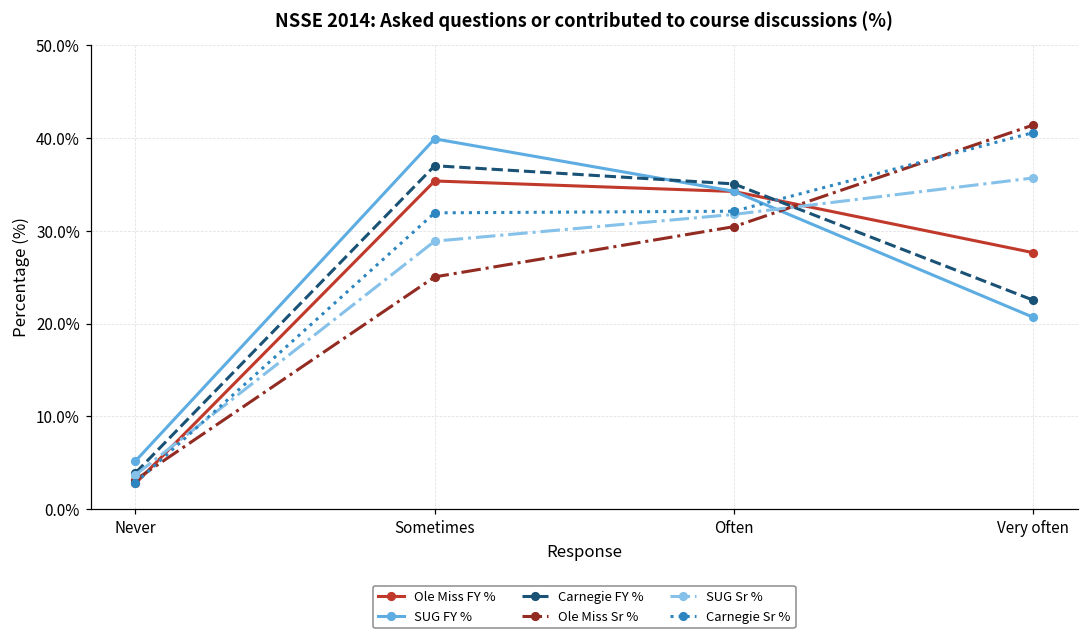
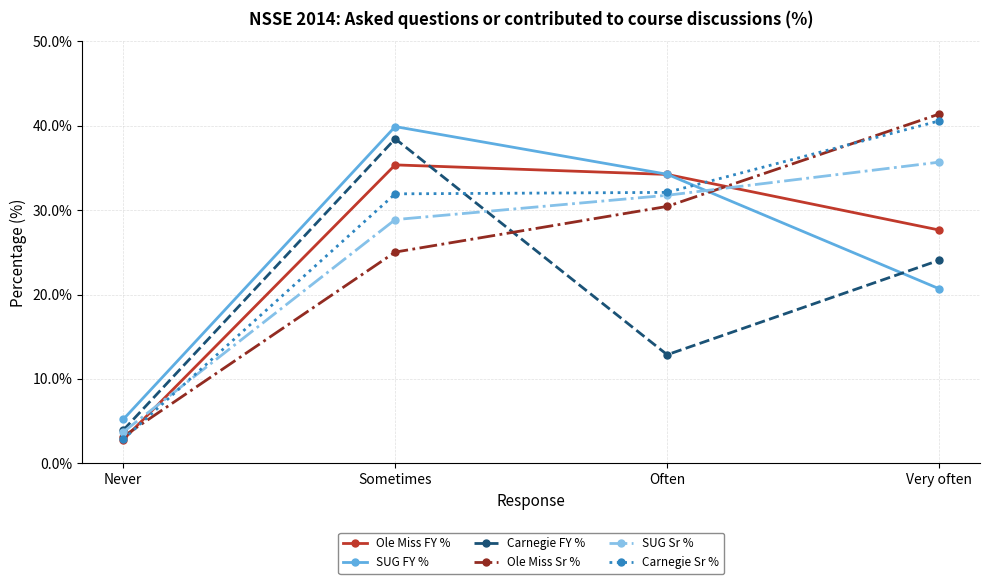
  {
    "Carnegie FY %": {
-     "Sometimes": "37%",
-     "Often": "35%",
-     "Very often": "23%"
+     "Sometimes": "38%",
+     "Often": "13%",
+     "Very often": "24%"
    },
    "Carnegie Sr %": {
      "Sometimes": "32%",
      "Often": "32%",
      "Very often": "41%"
    }
  }
